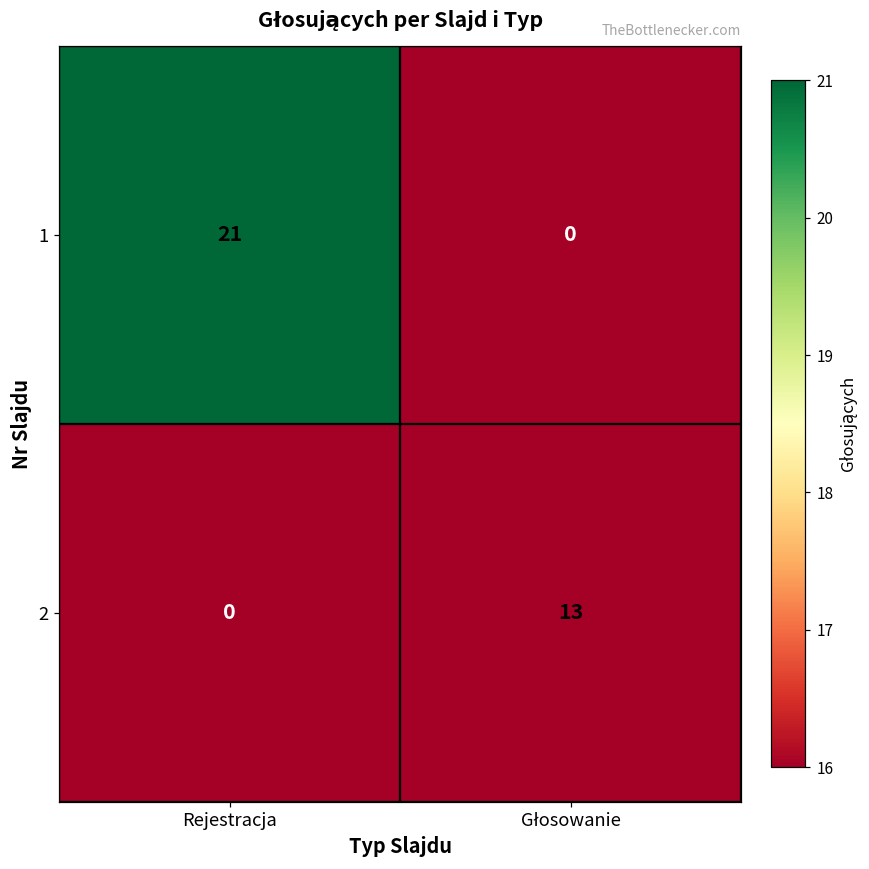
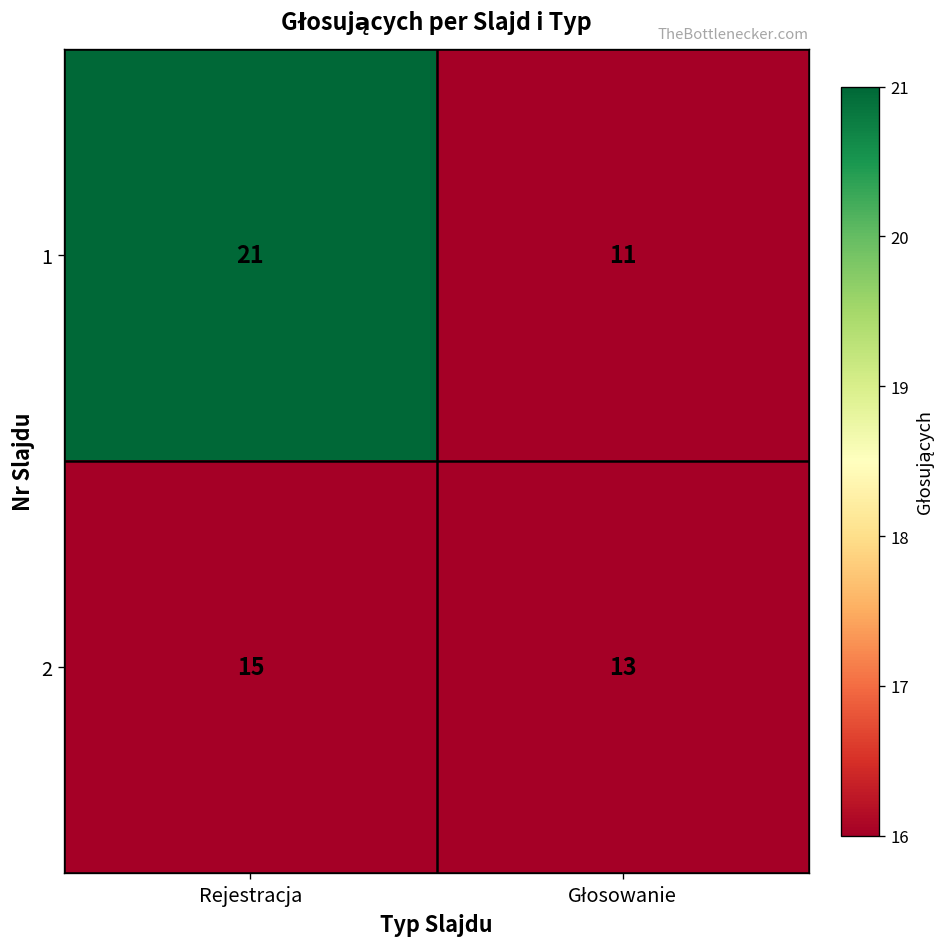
  {
    "1": {
      "Rejestracja": 21,
-     "Głosowanie": 0
+     "Głosowanie": 11
    },
    "2": {
-     "Rejestracja": 0,
+     "Rejestracja": 15,
      "Głosowanie": 13
    }
  }
